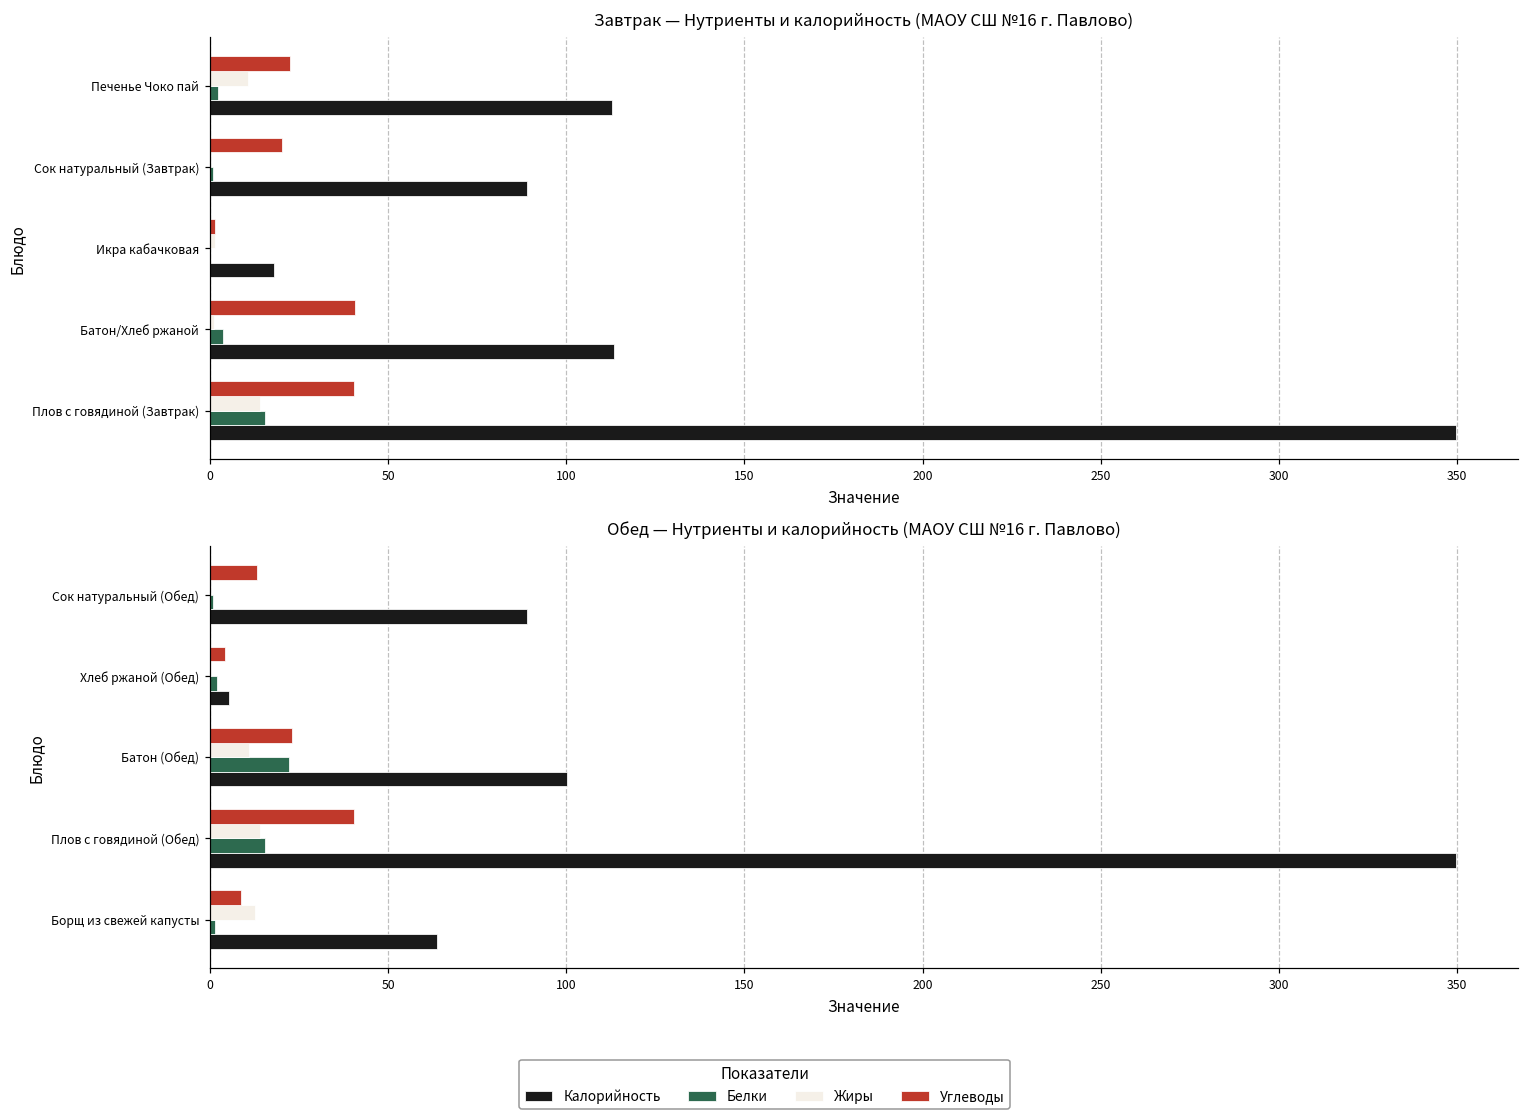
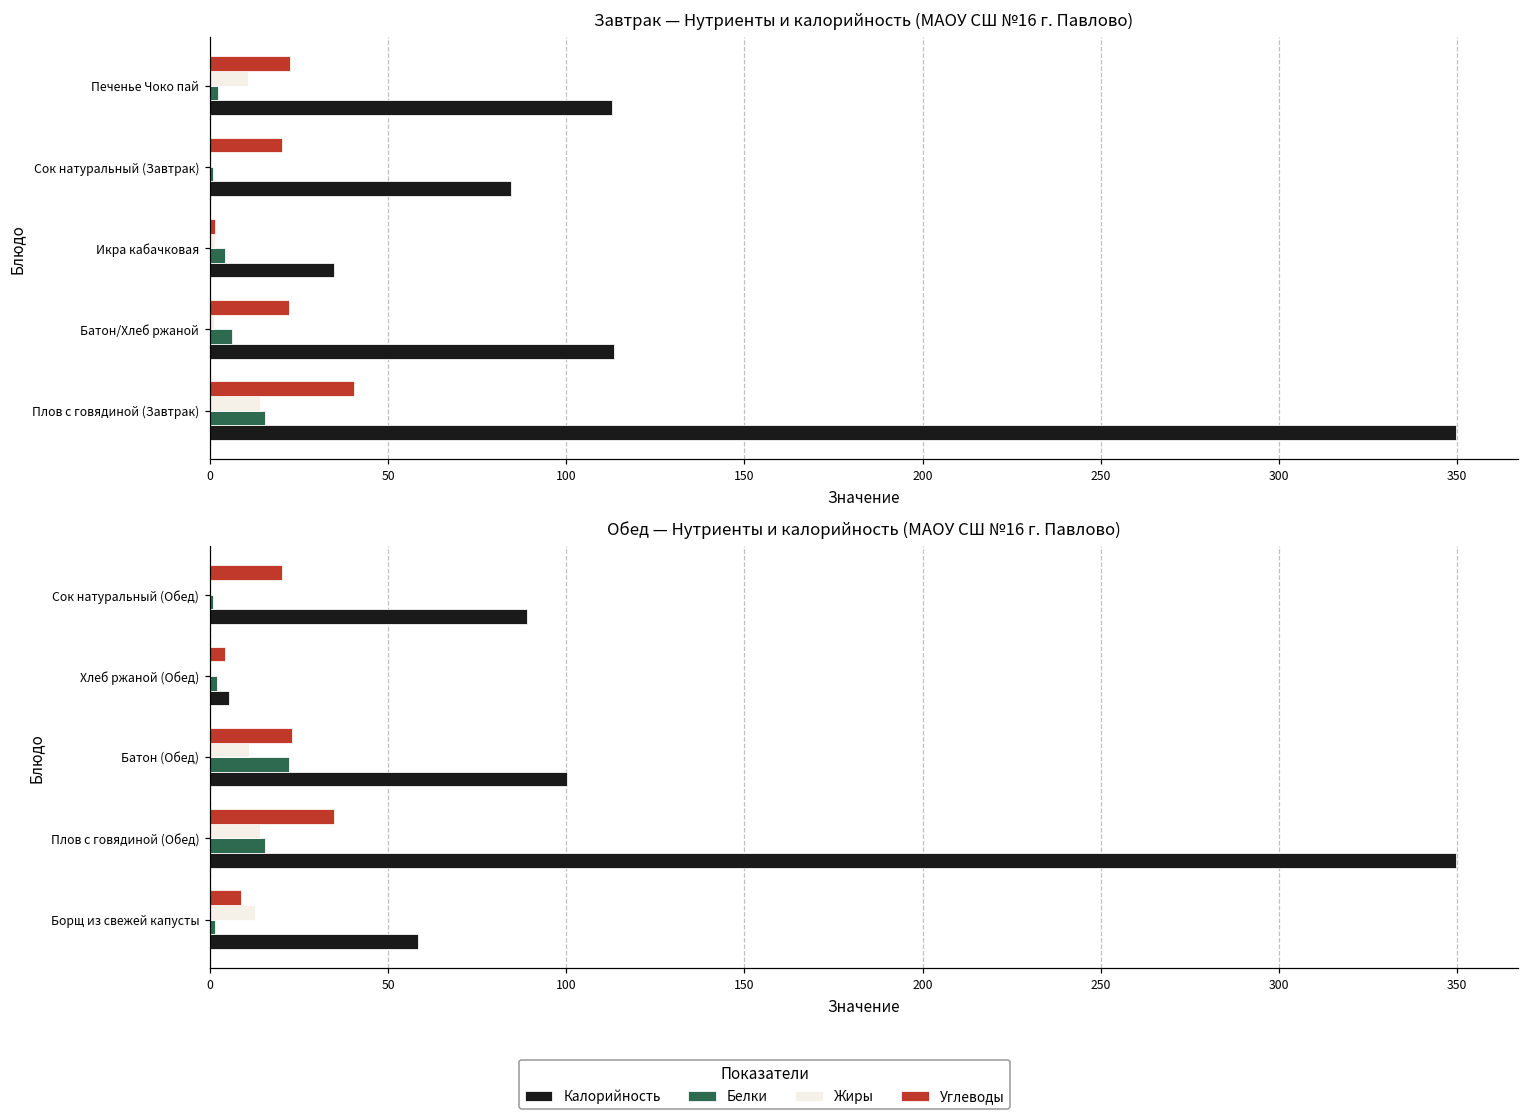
  {
    "Завтрак — Нутриенты и калорийность (МАОУ СШ №16 г. Павлово)": {
      "Калорийность": {
        "Печенье Чоко пай": 113,
-       "Сок натуральный (Завтрак)": 89,
-       "Икра кабачковая": 18,
+       "Сок натуральный (Завтрак)": 84,
+       "Икра кабачковая": 35,
        "Батон/Хлеб ржаной": 113,
        "Плов с говядиной (Завтрак)": 350
      },
      "Белки": {
        "Печенье Чоко пай": 2,
        "Сок натуральный (Завтрак)": 1,
-       "Икра кабачковая": 0,
-       "Батон/Хлеб ржаной": 4,
+       "Икра кабачковая": 4,
+       "Батон/Хлеб ржаной": 6,
        "Плов с говядиной (Завтрак)": 15
      },
      "Жиры": {
        "Печенье Чоко пай": 11,
        "Сок натуральный (Завтрак)": 0,
        "Икра кабачковая": 1,
        "Батон/Хлеб ржаной": 1,
        "Плов с говядиной (Завтрак)": 14
      },
      "Углеводы": {
        "Печенье Чоко пай": 23,
        "Сок натуральный (Завтрак)": 20,
        "Икра кабачковая": 1,
-       "Батон/Хлеб ржаной": 41,
+       "Батон/Хлеб ржаной": 22,
        "Плов с говядиной (Завтрак)": 40
      }
    },
    "Обед — Нутриенты и калорийность (МАОУ СШ №16 г. Павлово)": {
      "Калорийность": {
        "Сок натуральный (Обед)": 89,
        "Хлеб ржаной (Обед)": 5,
        "Батон (Обед)": 100,
        "Плов с говядиной (Обед)": 350,
-       "Борщ из свежей капусты": 64
+       "Борщ из свежей капусты": 58
      },
      "Белки": {
        "Сок натуральный (Обед)": 1,
        "Хлеб ржаной (Обед)": 2,
        "Батон (Обед)": 22,
        "Плов с говядиной (Обед)": 15,
        "Борщ из свежей капусты": 1
      },
      "Жиры": {
        "Сок натуральный (Обед)": 0,
        "Батон (Обед)": 11,
        "Плов с говядиной (Обед)": 14,
        "Борщ из свежей капусты": 13
      },
      "Углеводы": {
-       "Сок натуральный (Обед)": 13,
+       "Сок натуральный (Обед)": 20,
        "Хлеб ржаной (Обед)": 4,
        "Батон (Обед)": 23,
-       "Плов с говядиной (Обед)": 40,
+       "Плов с говядиной (Обед)": 35,
        "Борщ из свежей капусты": 9
      }
    }
  }
